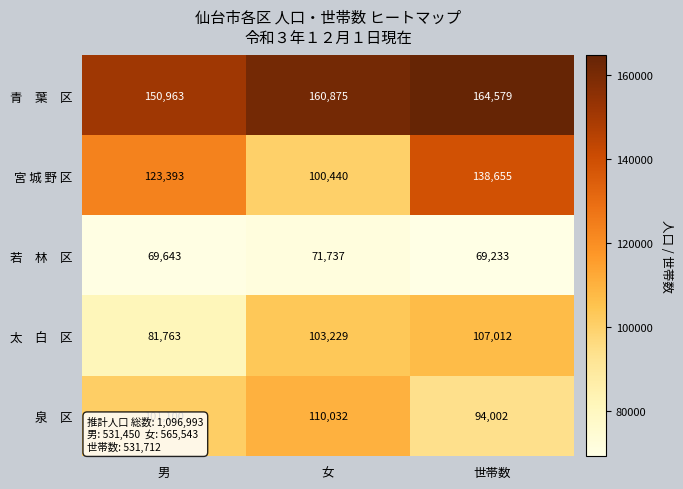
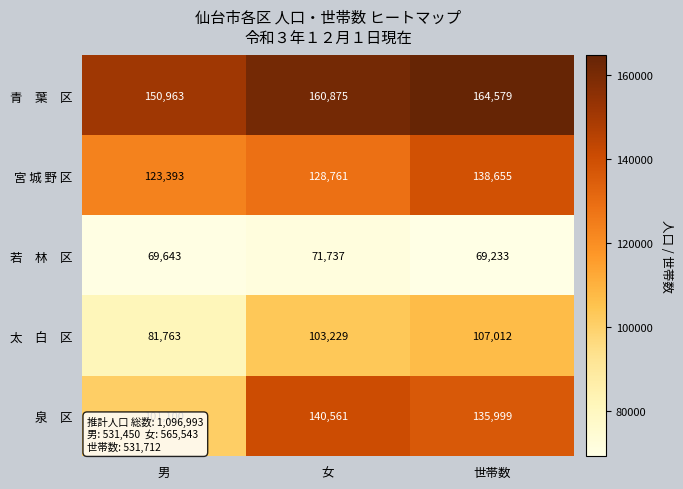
  {
    "青 葉 区": {
      "男": "150,963",
      "女": "160,875",
      "世帯数": "164,579"
    },
    "宮 城 野 区": {
      "男": "123,393",
-     "女": "100,440",
+     "女": "128,761",
      "世帯数": "138,655"
    },
    "若 林 区": {
      "男": "69,643",
      "女": "71,737",
      "世帯数": "69,233"
    },
    "太 白 区": {
      "男": "81,763",
      "女": "103,229",
      "世帯数": "107,012"
    },
    "泉 区": {
-     "女": "110,032",
-     "世帯数": "94,002"
+     "女": "140,561",
+     "世帯数": "135,999"
    }
  }
